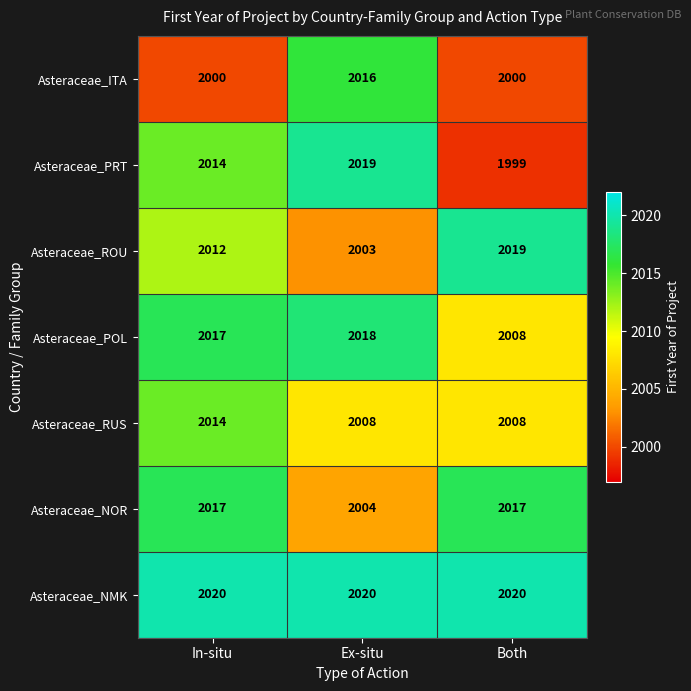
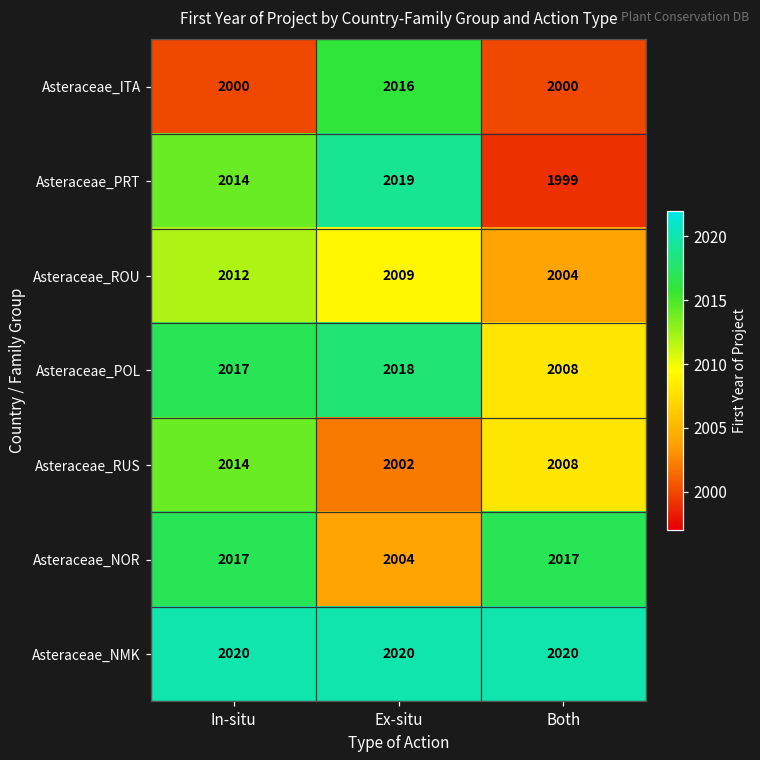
  {
    "Asteraceae_ITA": {
      "In-situ": 2000,
      "Ex-situ": 2016,
      "Both": 2000
    },
    "Asteraceae_PRT": {
      "In-situ": 2014,
      "Ex-situ": 2019,
      "Both": 1999
    },
    "Asteraceae_ROU": {
      "In-situ": 2012,
-     "Ex-situ": 2003,
-     "Both": 2019
+     "Ex-situ": 2009,
+     "Both": 2004
    },
    "Asteraceae_POL": {
      "In-situ": 2017,
      "Ex-situ": 2018,
      "Both": 2008
    },
    "Asteraceae_RUS": {
      "In-situ": 2014,
-     "Ex-situ": 2008,
+     "Ex-situ": 2002,
      "Both": 2008
    },
    "Asteraceae_NOR": {
      "In-situ": 2017,
      "Ex-situ": 2004,
      "Both": 2017
    },
    "Asteraceae_NMK": {
      "In-situ": 2020,
      "Ex-situ": 2020,
      "Both": 2020
    }
  }
